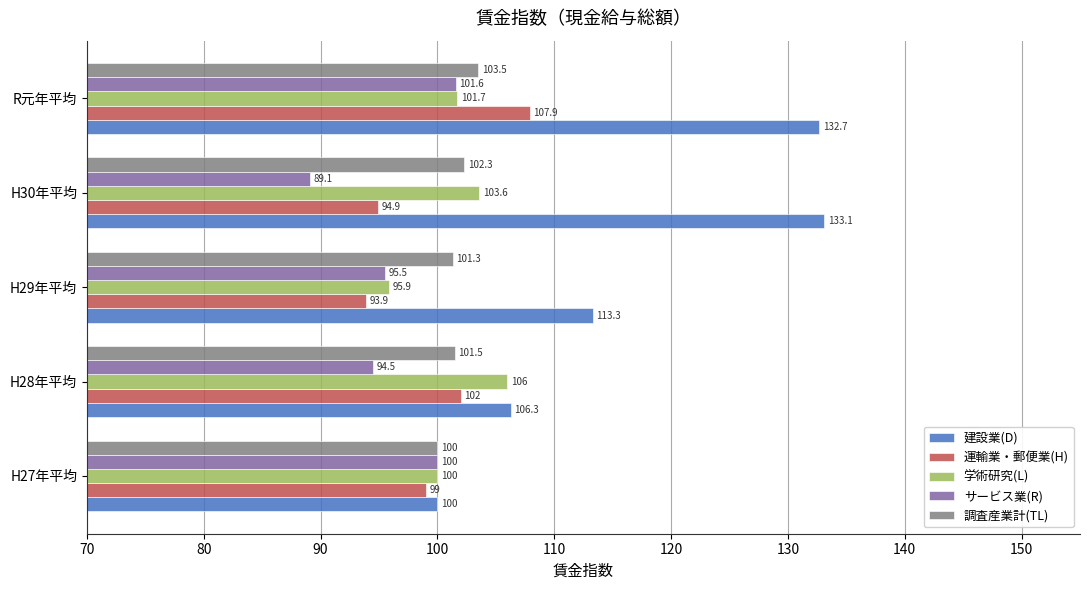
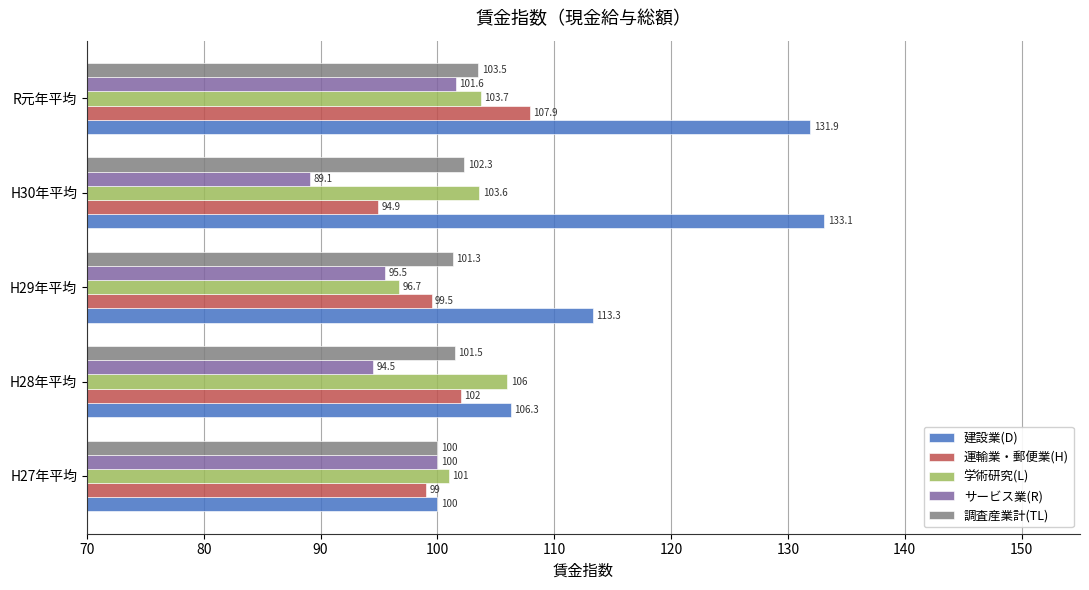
  {
    "建設業(D)": {
-     "R元年平均": 132.7,
+     "R元年平均": 131.9,
      "H30年平均": 133.1,
      "H29年平均": 113.3,
      "H28年平均": 106.3,
      "H27年平均": 100
    },
    "運輸業・郵便業(H)": {
      "R元年平均": 107.9,
      "H30年平均": 94.9,
-     "H29年平均": 93.9,
+     "H29年平均": 99.5,
      "H28年平均": 102,
      "H27年平均": 99
    },
    "学術研究(L)": {
-     "R元年平均": 101.7,
+     "R元年平均": 103.7,
      "H30年平均": 103.6,
-     "H29年平均": 95.9,
+     "H29年平均": 96.7,
      "H28年平均": 106,
-     "H27年平均": 100
+     "H27年平均": 101
    }
  }
